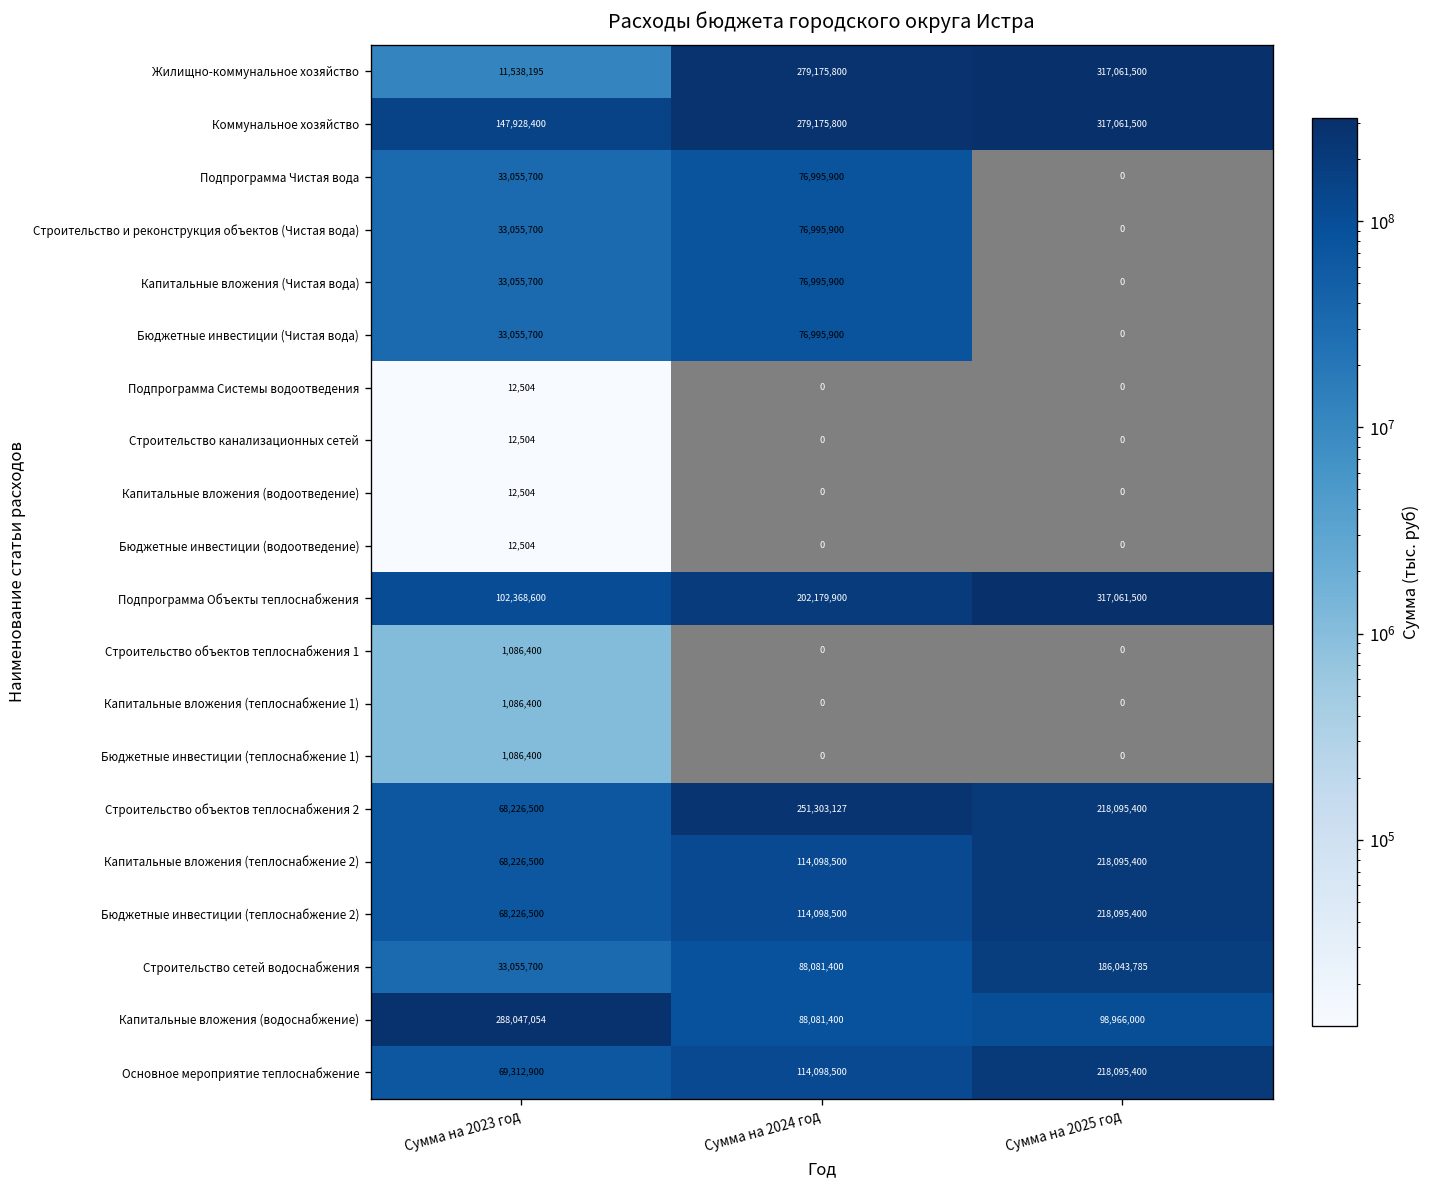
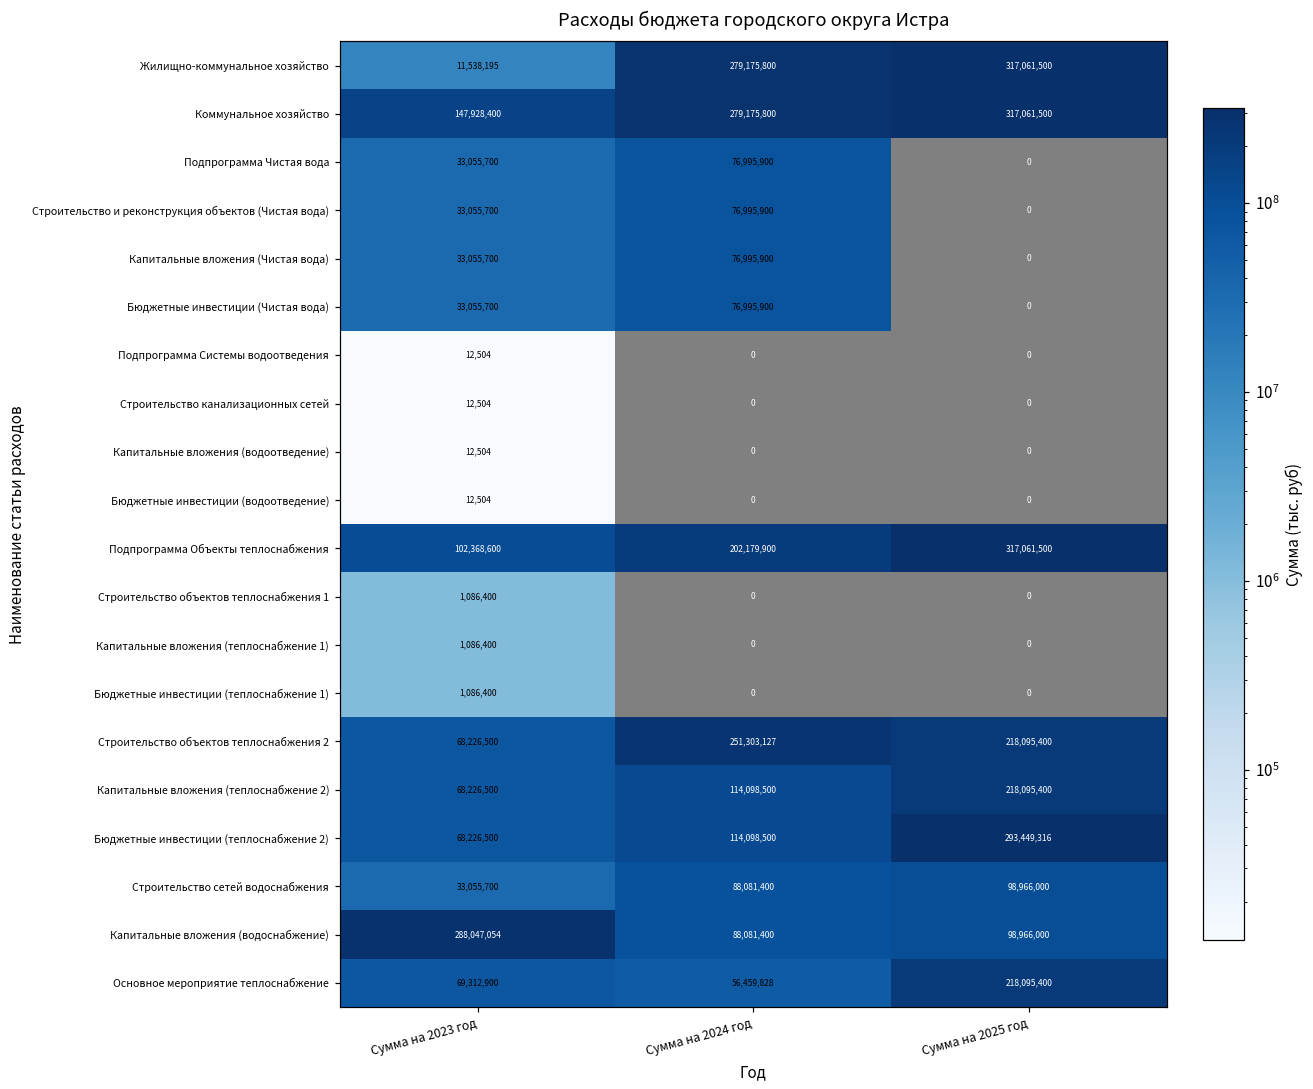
  {
    "Жилищно-коммунальное хозяйство": {
      "Сумма на 2023 год": "11,538,195",
      "Сумма на 2024 год": "279,175,800",
      "Сумма на 2025 год": "317,061,500"
    },
    "Коммунальное хозяйство": {
      "Сумма на 2023 год": "147,928,400",
      "Сумма на 2024 год": "279,175,800",
      "Сумма на 2025 год": "317,061,500"
    },
    "Подпрограмма Чистая вода": {
      "Сумма на 2023 год": "33,055,700",
      "Сумма на 2024 год": "76,995,900"
    },
    "Строительство и реконструкция объектов (Чистая вода)": {
      "Сумма на 2023 год": "33,055,700",
      "Сумма на 2024 год": "76,995,900"
    },
    "Капитальные вложения (Чистая вода)": {
      "Сумма на 2023 год": "33,055,700",
      "Сумма на 2024 год": "76,995,900"
    },
    "Бюджетные инвестиции (Чистая вода)": {
      "Сумма на 2023 год": "33,055,700",
      "Сумма на 2024 год": "76,995,900"
    },
    "Подпрограмма Системы водоотведения": {
      "Сумма на 2023 год": "12,504"
    },
    "Строительство канализационных сетей": {
      "Сумма на 2023 год": "12,504"
    },
    "Капитальные вложения (водоотведение)": {
      "Сумма на 2023 год": "12,504"
    },
    "Бюджетные инвестиции (водоотведение)": {
      "Сумма на 2023 год": "12,504"
    },
    "Подпрограмма Объекты теплоснабжения": {
      "Сумма на 2023 год": "102,368,600",
      "Сумма на 2024 год": "202,179,900",
      "Сумма на 2025 год": "317,061,500"
    },
    "Строительство объектов теплоснабжения 1": {
      "Сумма на 2023 год": "1,086,400"
    },
    "Капитальные вложения (теплоснабжение 1)": {
      "Сумма на 2023 год": "1,086,400"
    },
    "Бюджетные инвестиции (теплоснабжение 1)": {
      "Сумма на 2023 год": "1,086,400"
    },
    "Строительство объектов теплоснабжения 2": {
      "Сумма на 2023 год": "68,226,500",
      "Сумма на 2024 год": "251,303,127",
      "Сумма на 2025 год": "218,095,400"
    },
    "Капитальные вложения (теплоснабжение 2)": {
      "Сумма на 2023 год": "68,226,500",
      "Сумма на 2024 год": "114,098,500",
      "Сумма на 2025 год": "218,095,400"
    },
    "Бюджетные инвестиции (теплоснабжение 2)": {
      "Сумма на 2023 год": "68,226,500",
      "Сумма на 2024 год": "114,098,500",
-     "Сумма на 2025 год": "218,095,400"
+     "Сумма на 2025 год": "293,449,316"
    },
    "Строительство сетей водоснабжения": {
      "Сумма на 2023 год": "33,055,700",
      "Сумма на 2024 год": "88,081,400",
-     "Сумма на 2025 год": "186,043,785"
+     "Сумма на 2025 год": "98,966,000"
    },
    "Капитальные вложения (водоснабжение)": {
      "Сумма на 2023 год": "288,047,054",
      "Сумма на 2024 год": "88,081,400",
      "Сумма на 2025 год": "98,966,000"
    },
    "Основное мероприятие теплоснабжение": {
      "Сумма на 2023 год": "69,312,900",
-     "Сумма на 2024 год": "114,098,500",
+     "Сумма на 2024 год": "56,459,828",
      "Сумма на 2025 год": "218,095,400"
    }
  }
